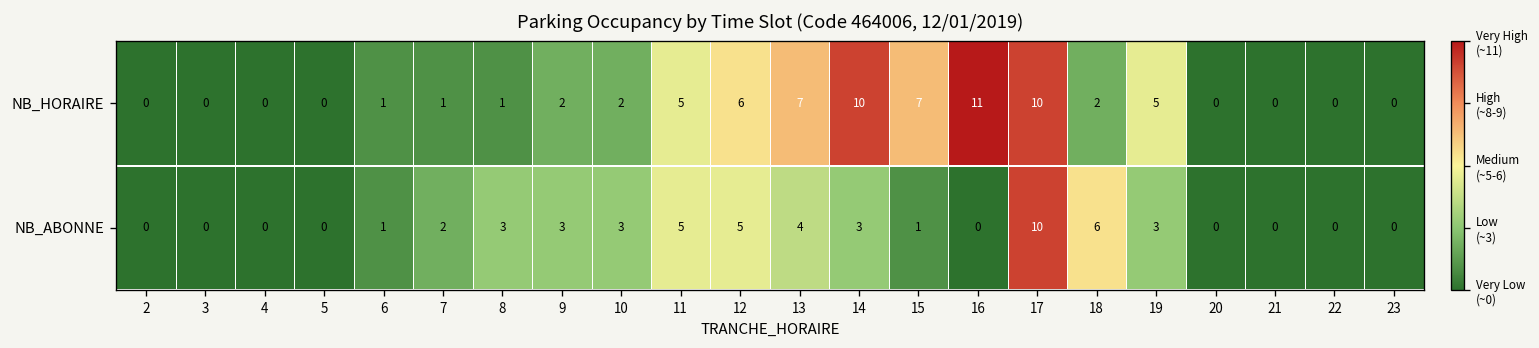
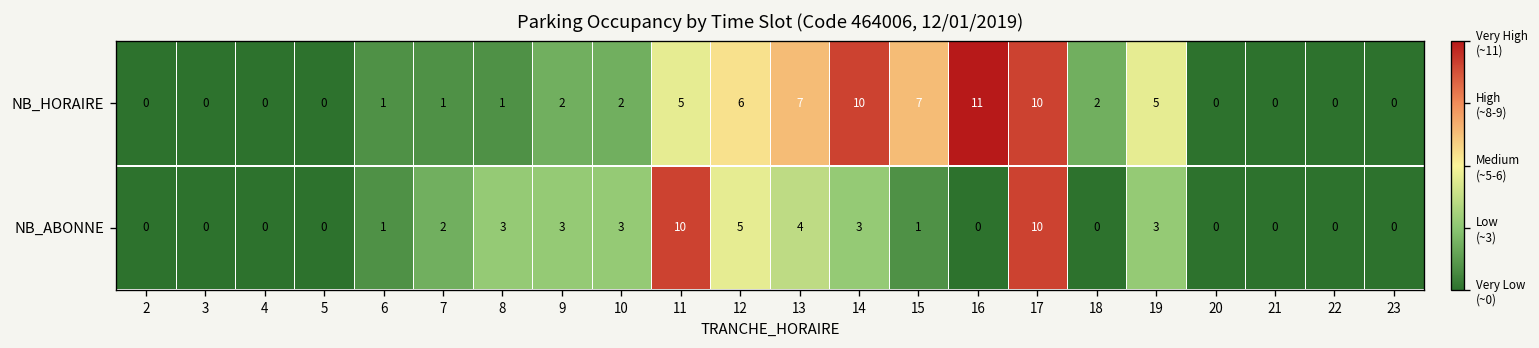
  {
    "NB_HORAIRE": {
      "2": 0,
      "3": 0,
      "4": 0,
      "5": 0,
      "6": 1,
      "7": 1,
      "8": 1,
      "9": 2,
      "10": 2,
      "11": 5,
      "12": 6,
      "13": 7,
      "14": 10,
      "15": 7,
      "16": 11,
      "17": 10,
      "18": 2,
      "19": 5,
      "20": 0,
      "21": 0,
      "22": 0,
      "23": 0
    },
    "NB_ABONNE": {
      "2": 0,
      "3": 0,
      "4": 0,
      "5": 0,
      "6": 1,
      "7": 2,
      "8": 3,
      "9": 3,
      "10": 3,
-     "11": 5,
+     "11": 10,
      "12": 5,
      "13": 4,
      "14": 3,
      "15": 1,
      "16": 0,
      "17": 10,
-     "18": 6,
+     "18": 0,
      "19": 3,
      "20": 0,
      "21": 0,
      "22": 0,
      "23": 0
    }
  }
